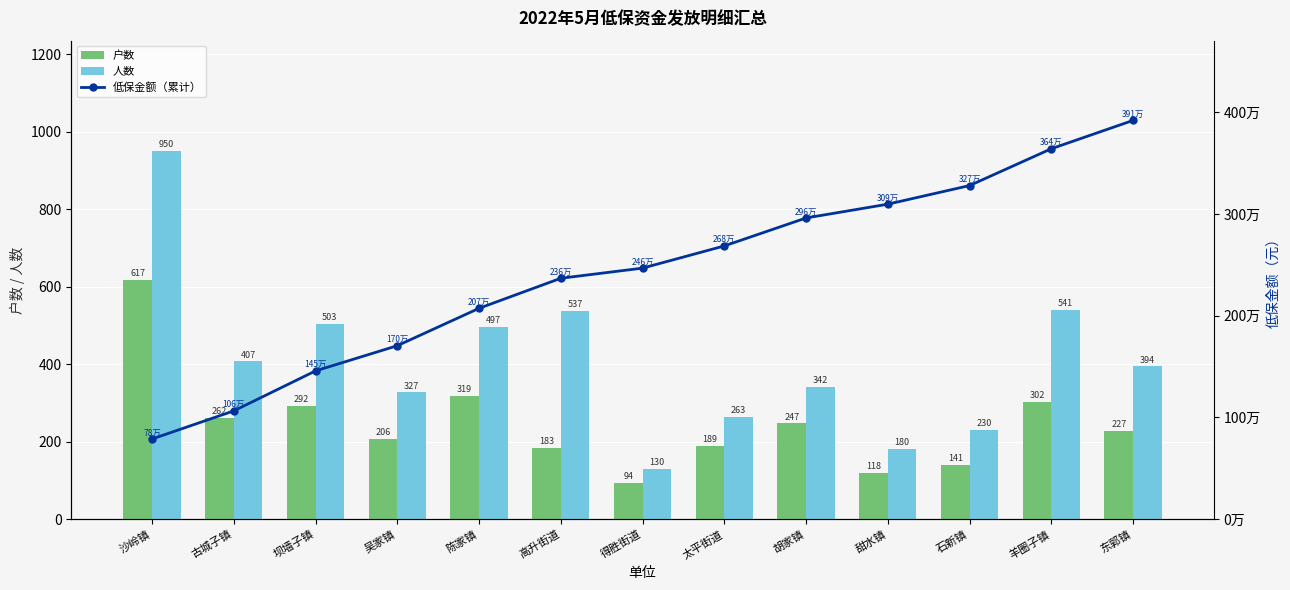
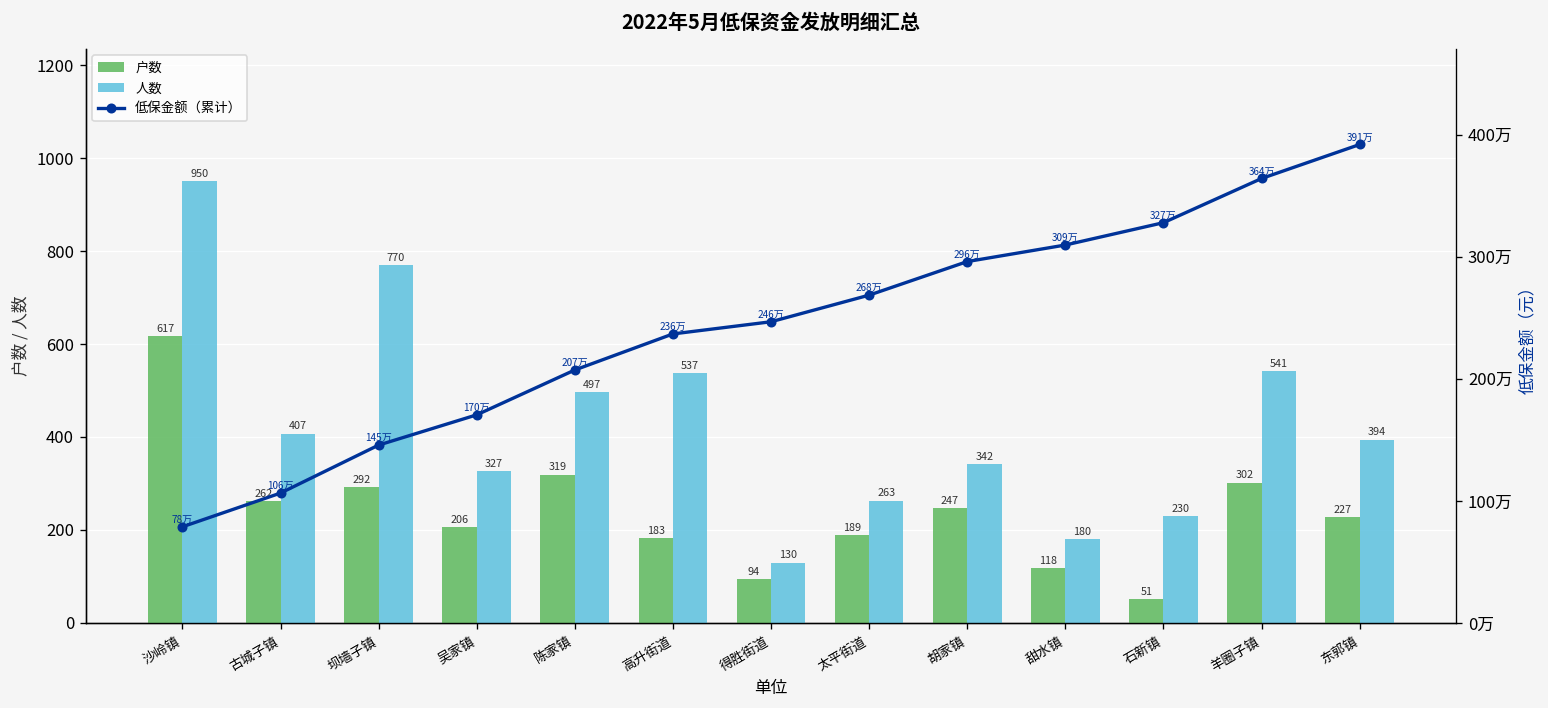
  {
    "户数": {
      "沙岭镇": 617,
      "古城子镇": 262,
      "坝墙子镇": 292,
      "吴家镇": 206,
      "陈家镇": 319,
      "高升街道": 183,
      "得胜街道": 94,
      "太平街道": 189,
      "胡家镇": 247,
      "甜水镇": 118,
-     "石新镇": 141,
+     "石新镇": 51,
      "羊圈子镇": 302,
      "东郭镇": 227
    },
    "人数": {
      "沙岭镇": 950,
      "古城子镇": 407,
-     "坝墙子镇": 503,
+     "坝墙子镇": 770,
      "吴家镇": 327,
      "陈家镇": 497,
      "高升街道": 537,
      "得胜街道": 130,
      "太平街道": 263,
      "胡家镇": 342,
      "甜水镇": 180,
      "石新镇": 230,
      "羊圈子镇": 541,
      "东郭镇": 394
    }
  }
